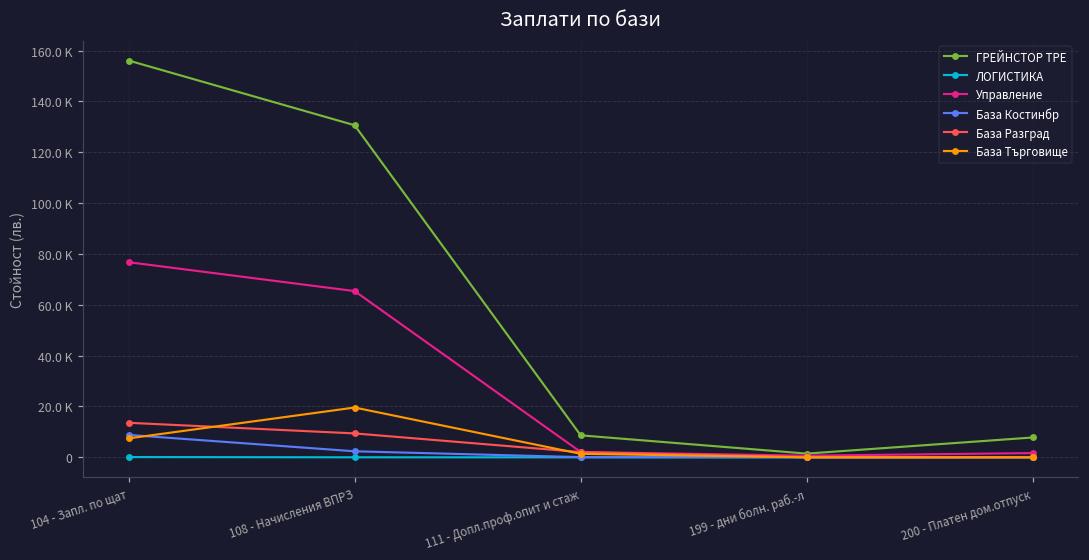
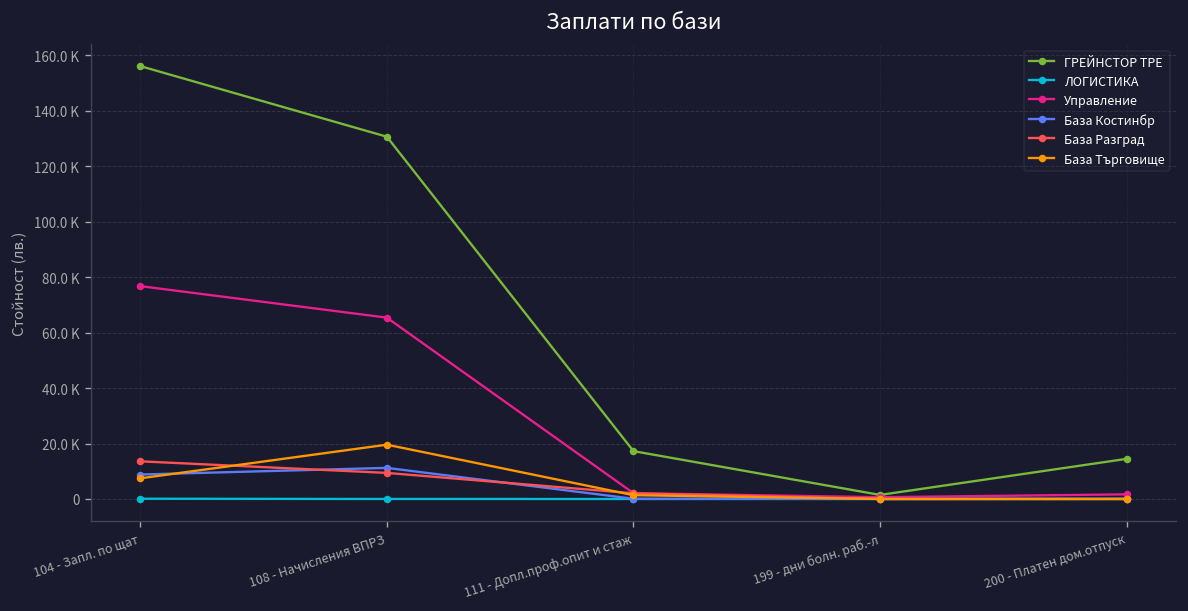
  {
    "ГРЕЙНСТОР ТРЕ": {
      "104 - Запл. по щат": 156000,
      "108 - Начисления ВПРЗ": 131000,
-     "111 - Допл.проф.опит и стаж": 9000,
-     "200 - Платен дом.отпуск": 8000
+     "111 - Допл.проф.опит и стаж": 17000,
+     "200 - Платен дом.отпуск": 14000
    },
    "ЛОГИСТИКА": {
      "104 - Запл. по щат": 0,
      "108 - Начисления ВПРЗ": 0
    },
    "Управление": {
      "104 - Запл. по щат": 77000,
      "108 - Начисления ВПРЗ": 65000,
      "200 - Платен дом.отпуск": 2000
    },
    "База Костинбр": {
      "104 - Запл. по щат": 9000,
-     "108 - Начисления ВПРЗ": 2000
+     "108 - Начисления ВПРЗ": 11000
    },
    "База Разград": {
      "104 - Запл. по щат": 14000,
      "108 - Начисления ВПРЗ": 9000
    },
    "База Търговище": {
      "104 - Запл. по щат": 7000,
      "108 - Начисления ВПРЗ": 20000
    }
  }
